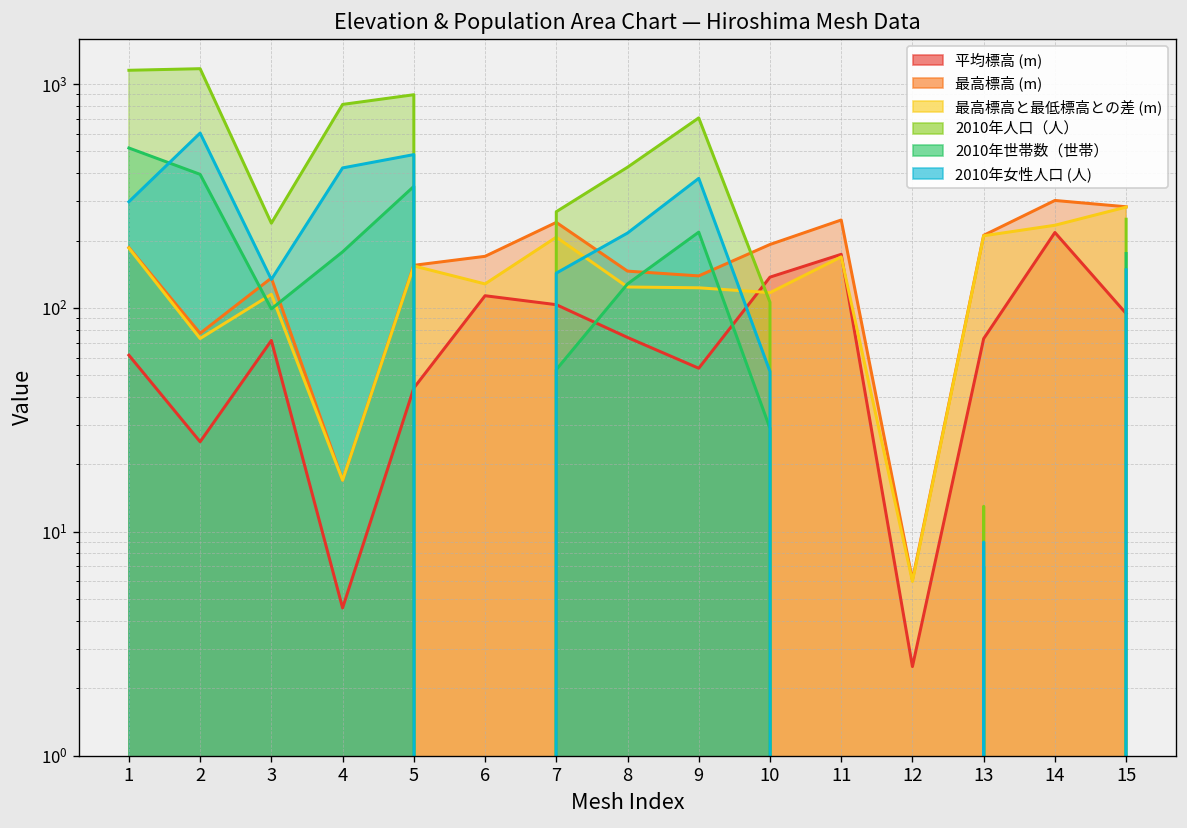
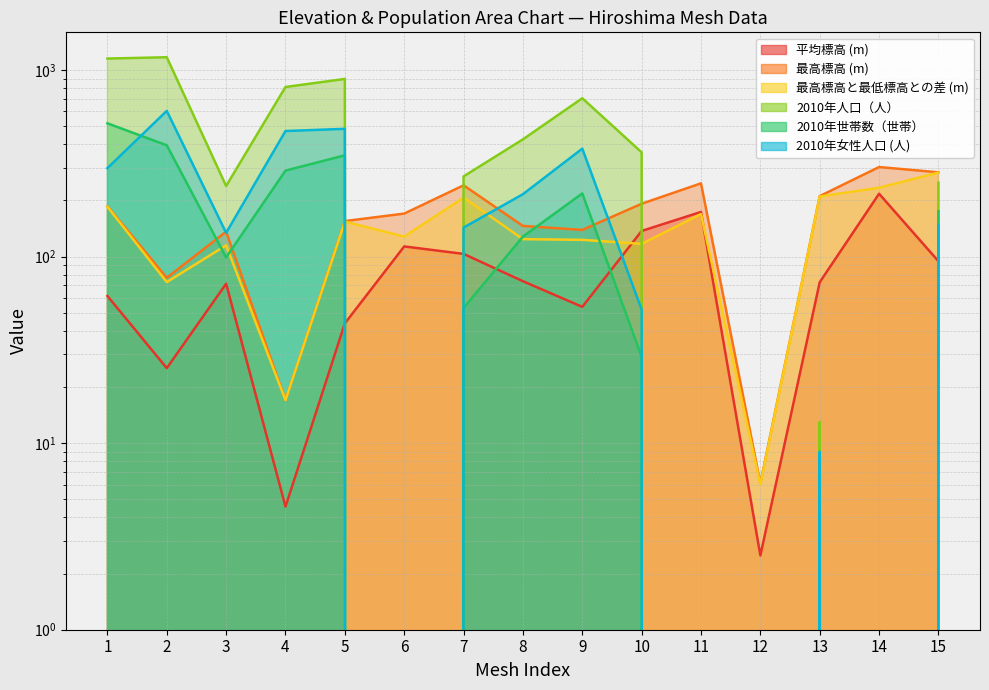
  {
    "2010年人口（人）": {
      "1": 1200,
      "2": 1200,
      "3": 240,
      "4": 800,
      "5": 900,
      "7": 270,
      "8": 430,
      "9": 710,
-     "10": 110,
+     "10": 360,
      "13": 13,
      "15": 250
    },
    "2010年世帯数（世帯）": {
      "1": 520,
      "2": 400,
      "3": 100,
-     "4": 180,
+     "4": 290,
      "5": 350,
      "7": 53,
      "8": 130,
      "9": 220,
      "10": 29,
      "13": 7,
      "15": 180
    },
    "2010年女性人口 (人)": {
      "1": 300,
      "2": 600,
-     "4": 420,
+     "4": 470,
      "5": 480,
      "7": 140,
      "8": 220,
      "9": 380,
      "10": 52,
      "13": 9,
      "15": 150
    }
  }
